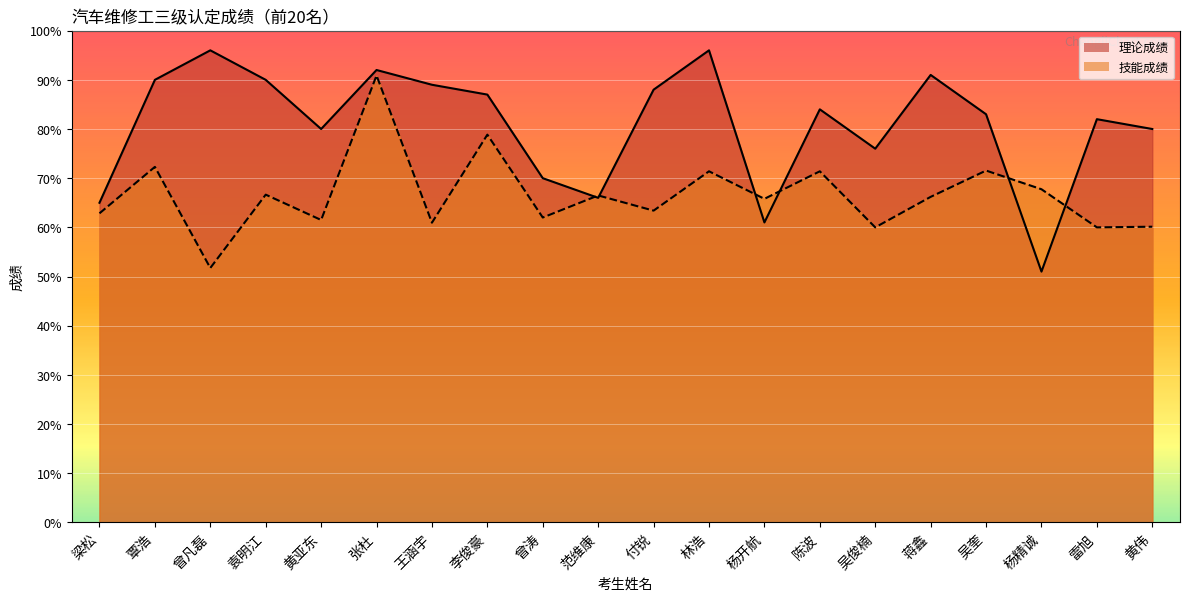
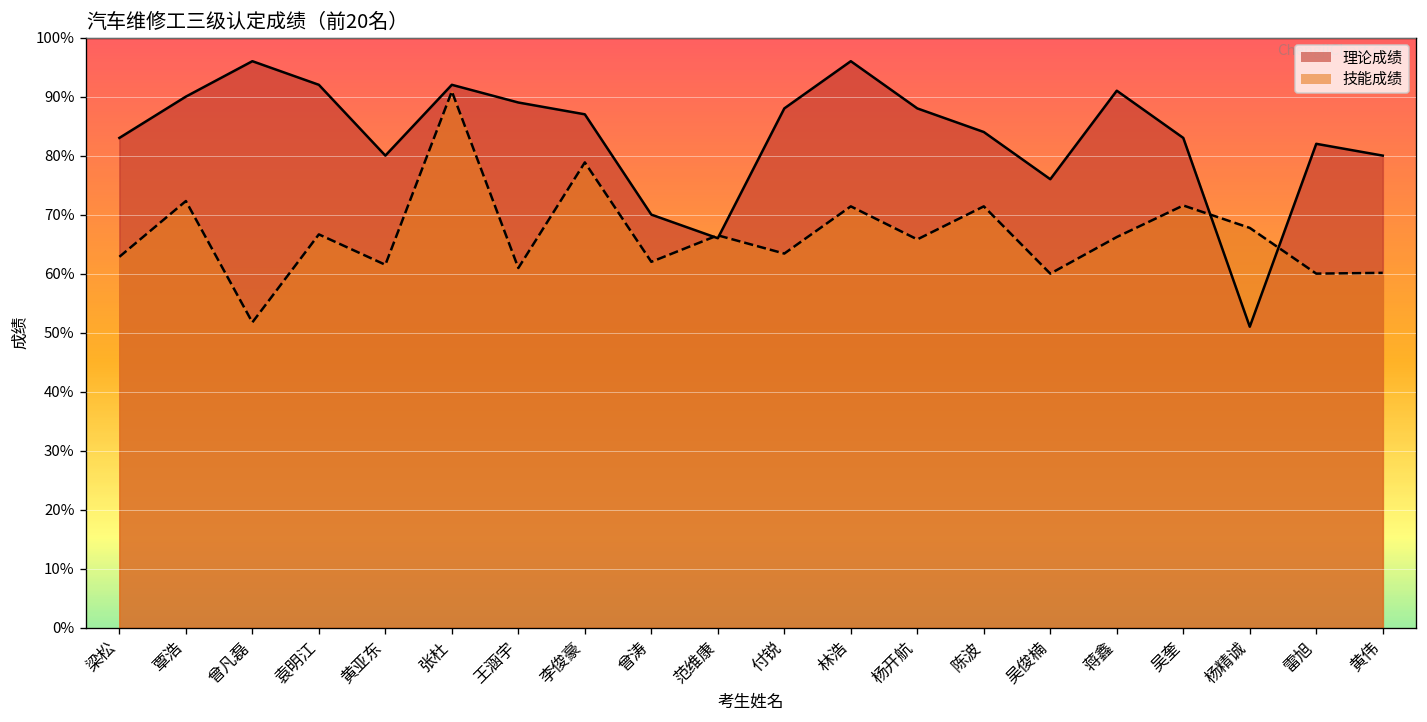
  {
    "理论成绩": {
-     "梁松": "65%",
+     "梁松": "83%",
      "覃浩": "90%",
      "曾凡磊": "96%",
-     "袁明江": "90%",
+     "袁明江": "92%",
      "黄亚东": "80%",
      "张杜": "92%",
      "王涵宇": "89%",
      "李俊豪": "87%",
      "曾涛": "70%",
      "付锐": "88%",
      "林浩": "96%",
-     "杨开航": "61%",
+     "杨开航": "88%",
      "陈波": "84%",
      "吴俊楠": "76%",
      "蒋鑫": "91%",
      "吴奎": "83%",
      "杨精诚": "51%",
      "雷旭": "82%",
      "黄伟": "80%"
    },
    "技能成绩": {
      "梁松": "63%",
      "覃浩": "72%",
      "曾凡磊": "52%",
      "袁明江": "67%",
      "黄亚东": "62%",
      "张杜": "91%",
      "王涵宇": "61%",
      "李俊豪": "79%",
      "曾涛": "62%",
      "付锐": "63%",
      "林浩": "71%",
      "杨开航": "66%",
      "陈波": "71%",
      "吴俊楠": "60%",
      "蒋鑫": "66%",
      "吴奎": "72%",
      "杨精诚": "68%",
      "雷旭": "60%",
      "黄伟": "60%"
    }
  }
